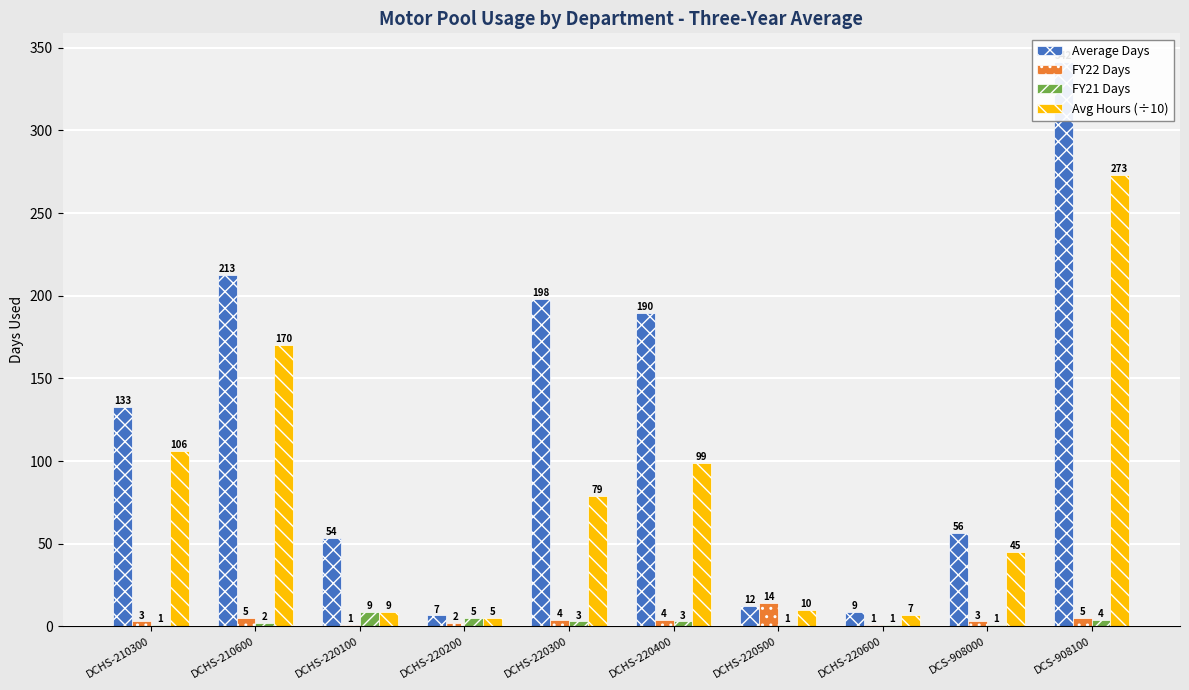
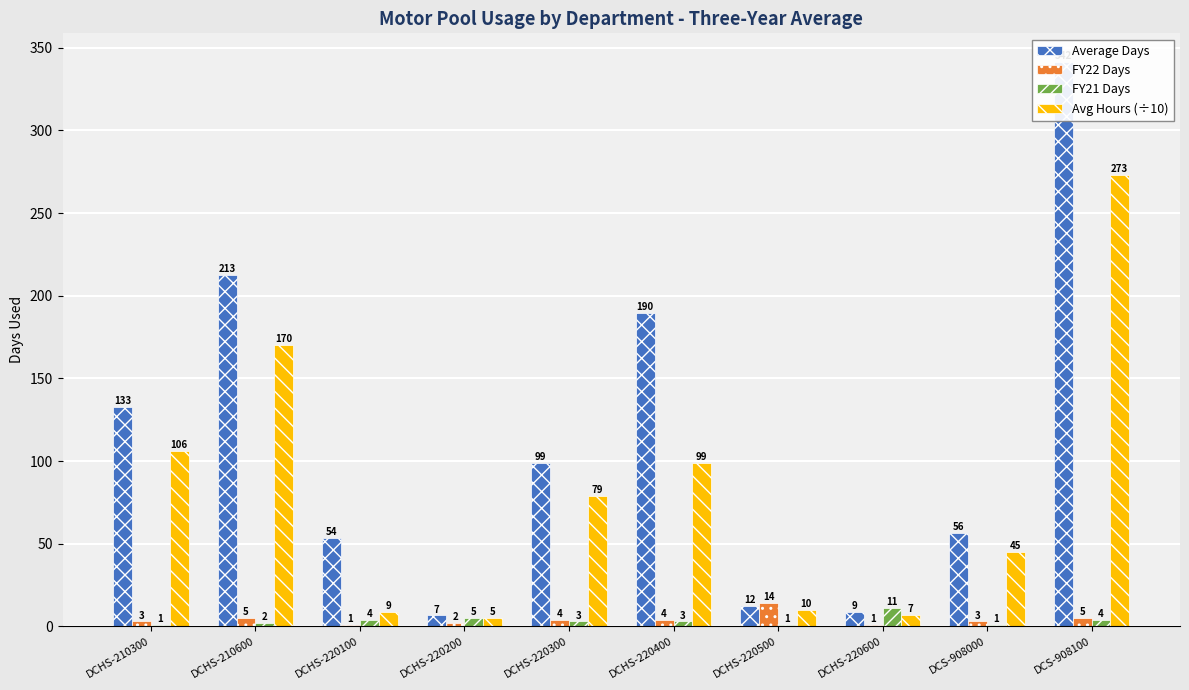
  {
    "Average Days": {
      "DCHS-210300": 133,
      "DCHS-210600": 213,
      "DCHS-220100": 54,
      "DCHS-220200": 7,
-     "DCHS-220300": 198,
+     "DCHS-220300": 99,
      "DCHS-220400": 190,
      "DCHS-220500": 12,
      "DCHS-220600": 9,
      "DCS-908000": 56
    },
    "FY22 Days": {
      "DCHS-210300": 3,
      "DCHS-210600": 5,
      "DCHS-220100": 1,
      "DCHS-220200": 2,
      "DCHS-220300": 4,
      "DCHS-220400": 4,
      "DCHS-220500": 14,
      "DCHS-220600": 1,
      "DCS-908000": 3,
      "DCS-908100": 5
    },
    "FY21 Days": {
      "DCHS-210300": 1,
      "DCHS-210600": 2,
-     "DCHS-220100": 9,
+     "DCHS-220100": 4,
      "DCHS-220200": 5,
      "DCHS-220300": 3,
      "DCHS-220400": 3,
      "DCHS-220500": 1,
-     "DCHS-220600": 1,
+     "DCHS-220600": 11,
      "DCS-908000": 1,
      "DCS-908100": 4
    },
    "Avg Hours (÷10)": {
      "DCHS-210300": 106,
      "DCHS-210600": 170,
      "DCHS-220100": 9,
      "DCHS-220200": 5,
      "DCHS-220300": 79,
      "DCHS-220400": 99,
      "DCHS-220500": 10,
      "DCHS-220600": 7,
      "DCS-908000": 45,
      "DCS-908100": 273
    }
  }
